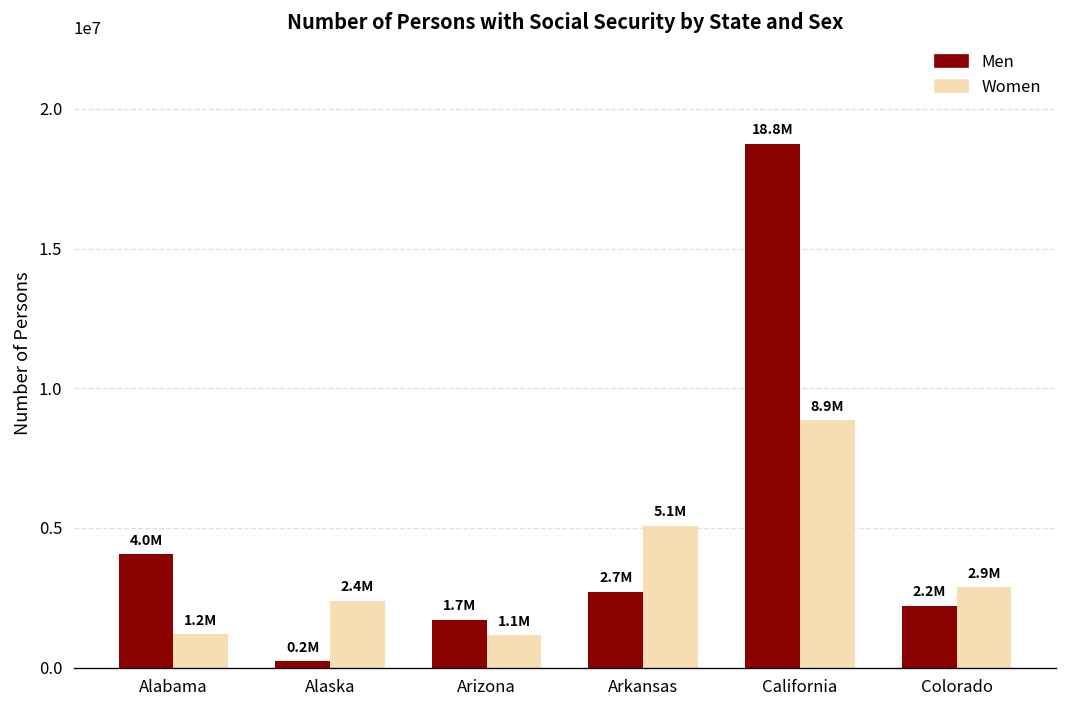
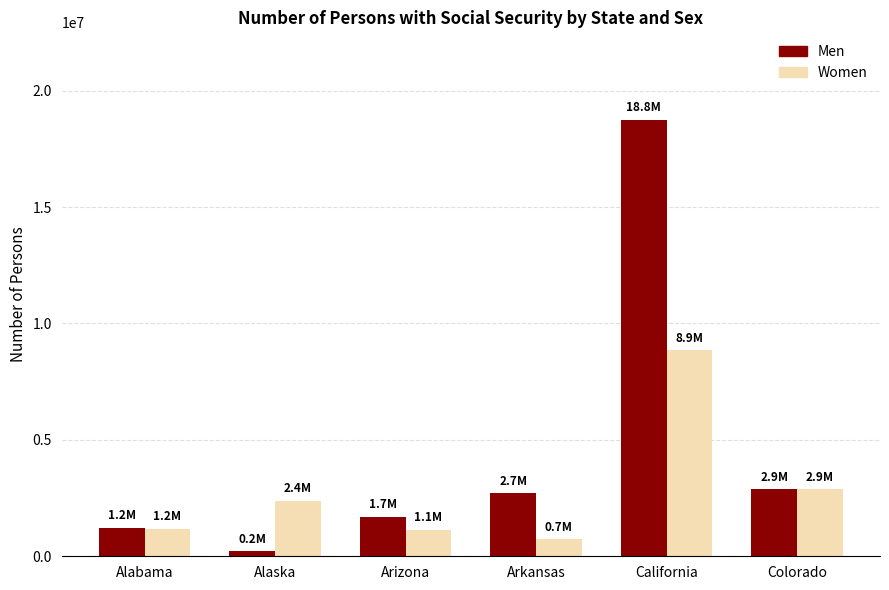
  {
    "Men": {
-     "Alabama": "4.0M",
+     "Alabama": "1.2M",
      "Alaska": "0.2M",
      "Arizona": "1.7M",
      "Arkansas": "2.7M",
      "California": "18.8M",
-     "Colorado": "2.2M"
+     "Colorado": "2.9M"
    },
    "Women": {
      "Alabama": "1.2M",
      "Alaska": "2.4M",
      "Arizona": "1.1M",
-     "Arkansas": "5.1M",
+     "Arkansas": "0.7M",
      "California": "8.9M",
      "Colorado": "2.9M"
    }
  }
